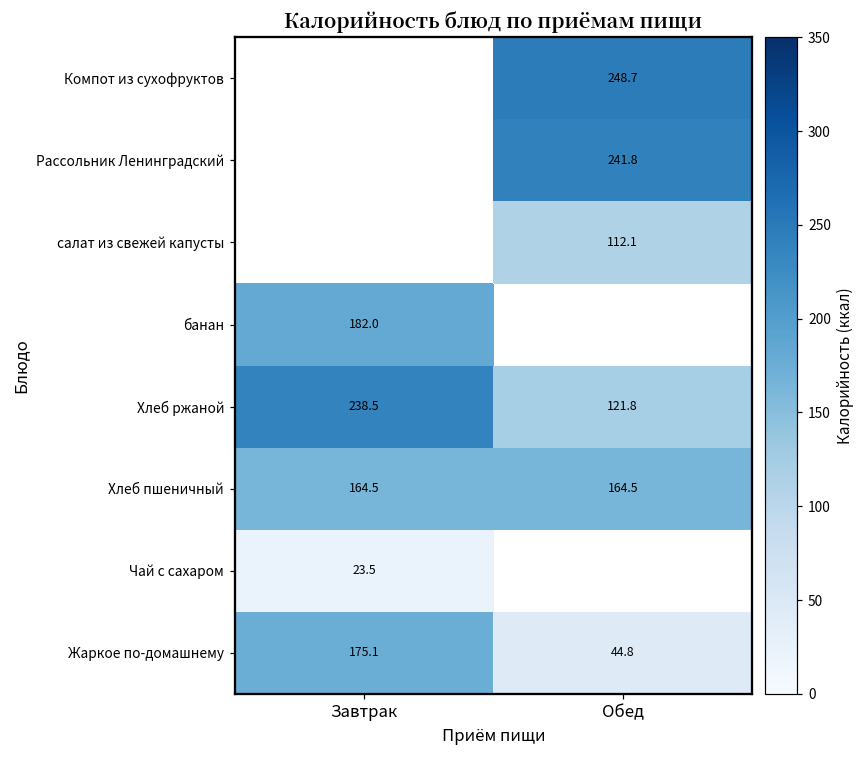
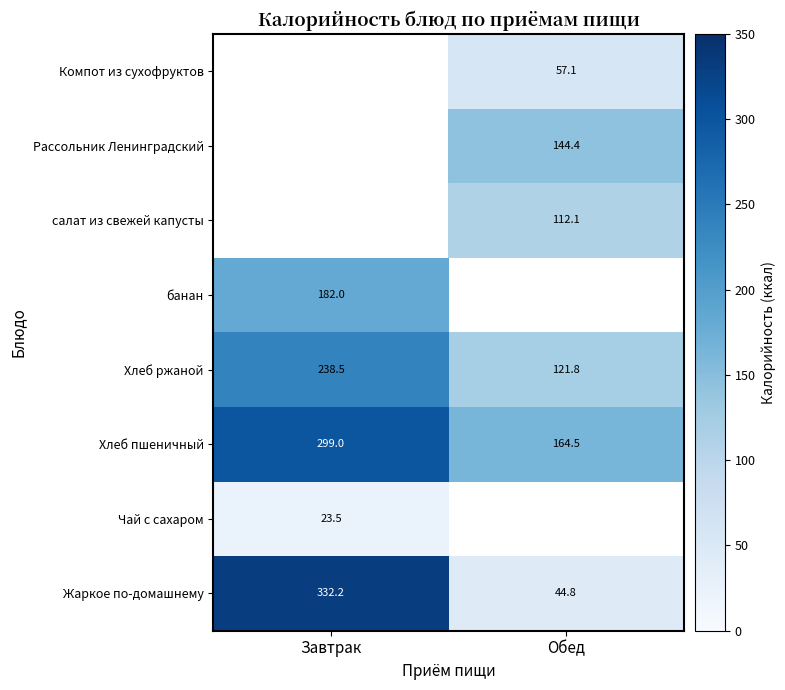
  {
    "Компот из сухофруктов": {
-     "Обед": 248.7
+     "Обед": 57.1
    },
    "Рассольник Ленинградский": {
-     "Обед": 241.8
+     "Обед": 144.4
    },
    "салат из свежей капусты": {
      "Обед": 112.1
    },
    "банан": {
      "Завтрак": 182.0
    },
    "Хлеб ржаной": {
      "Завтрак": 238.5,
      "Обед": 121.8
    },
    "Хлеб пшеничный": {
-     "Завтрак": 164.5,
+     "Завтрак": 299.0,
      "Обед": 164.5
    },
    "Чай с сахаром": {
      "Завтрак": 23.5
    },
    "Жаркое по-домашнему": {
-     "Завтрак": 175.1,
+     "Завтрак": 332.2,
      "Обед": 44.8
    }
  }
